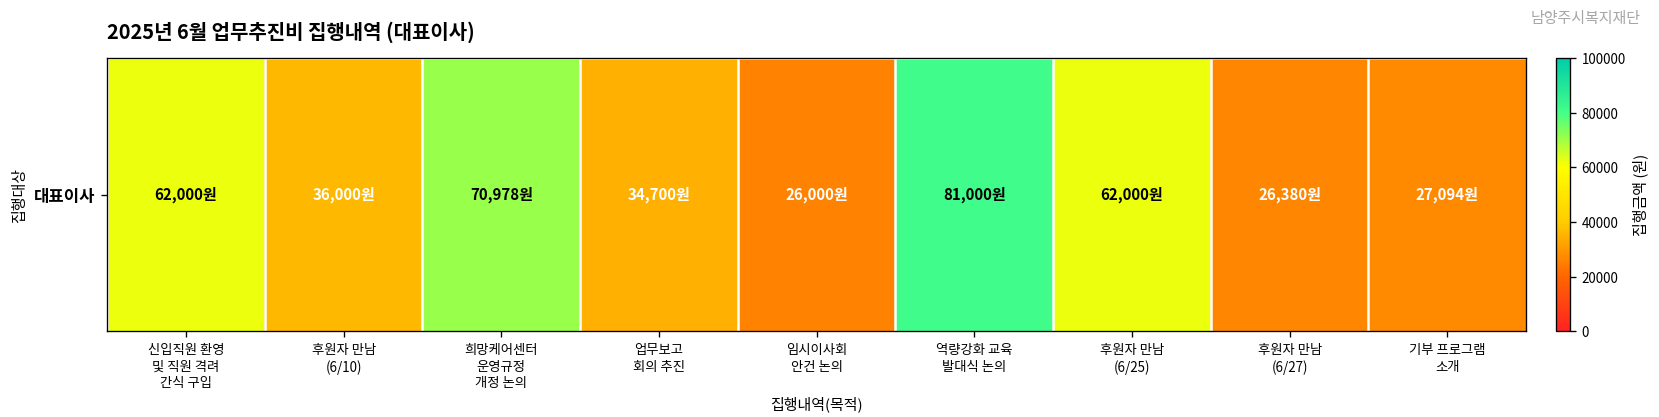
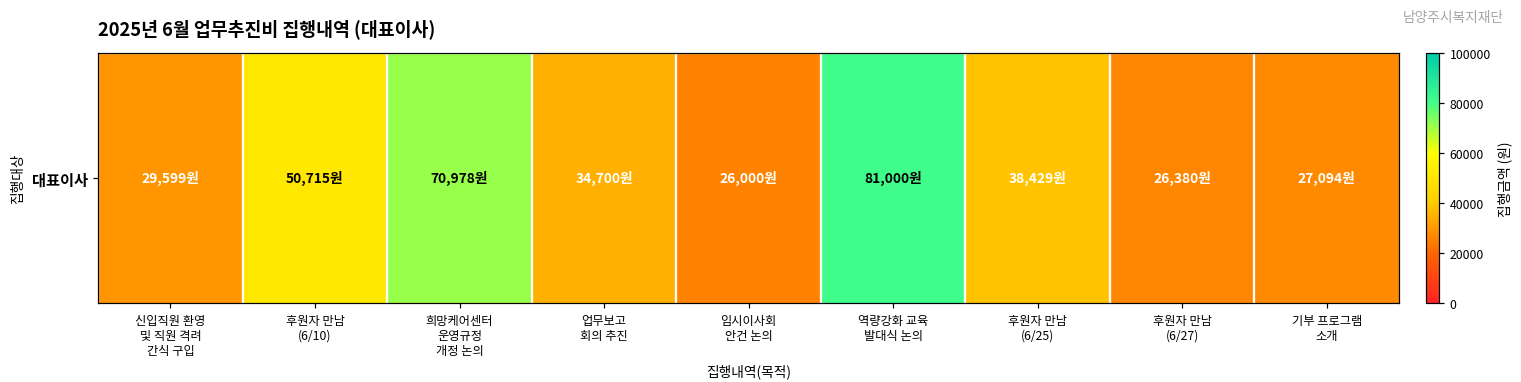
  {
    "대표이사": {
-     "신입직원 환영 및 직원 격려 간식 구입": "62,000원",
-     "후원자 만남 (6/10)": "36,000원",
+     "신입직원 환영 및 직원 격려 간식 구입": "29,599원",
+     "후원자 만남 (6/10)": "50,715원",
      "희망케어센터 운영규정 개정 논의": "70,978원",
      "업무보고 회의 추진": "34,700원",
      "임시이사회 안건 논의": "26,000원",
      "역량강화 교육 발대식 논의": "81,000원",
-     "후원자 만남 (6/25)": "62,000원",
+     "후원자 만남 (6/25)": "38,429원",
      "후원자 만남 (6/27)": "26,380원",
      "기부 프로그램 소개": "27,094원"
    }
  }
